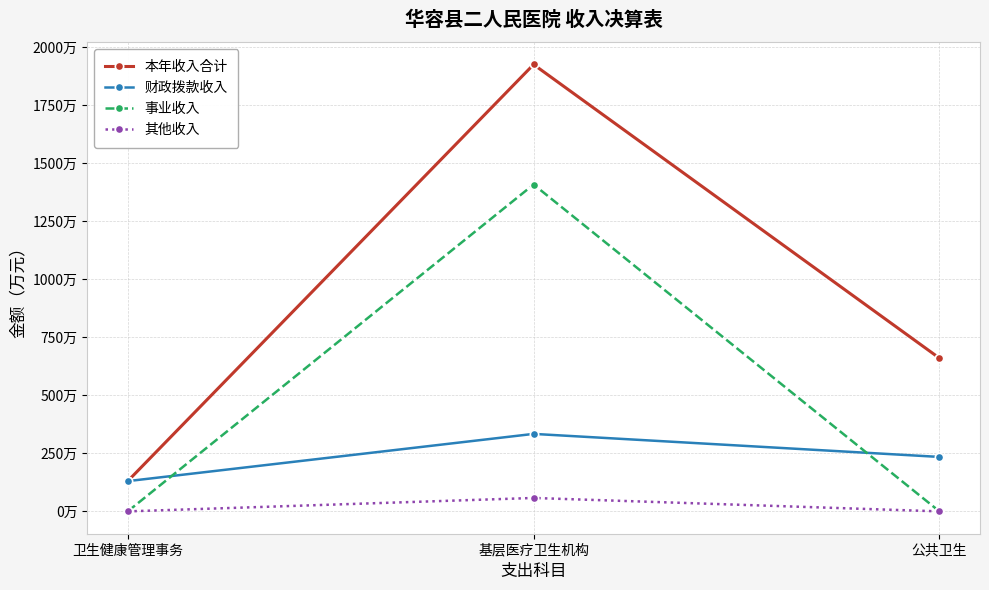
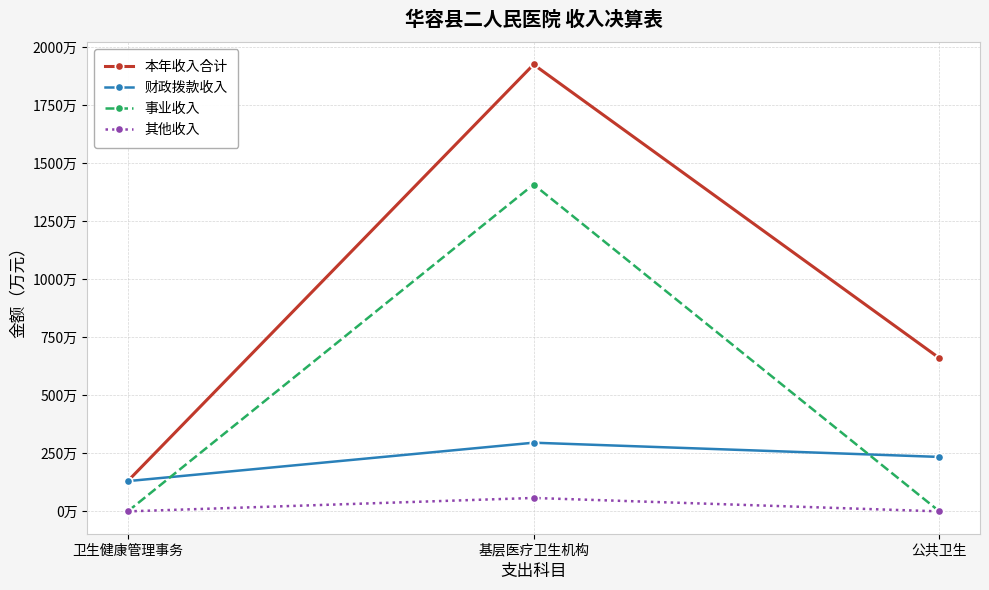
  {
    "本年收入合计": {
      "基层医疗卫生机构": "1920万",
      "公共卫生": "660万"
    },
    "财政拨款收入": {
-     "基层医疗卫生机构": "330万",
+     "基层医疗卫生机构": "300万",
      "公共卫生": "230万"
    },
    "事业收入": {
      "基层医疗卫生机构": "1410万"
    },
    "其他收入": {
      "基层医疗卫生机构": "60万"
    }
  }
